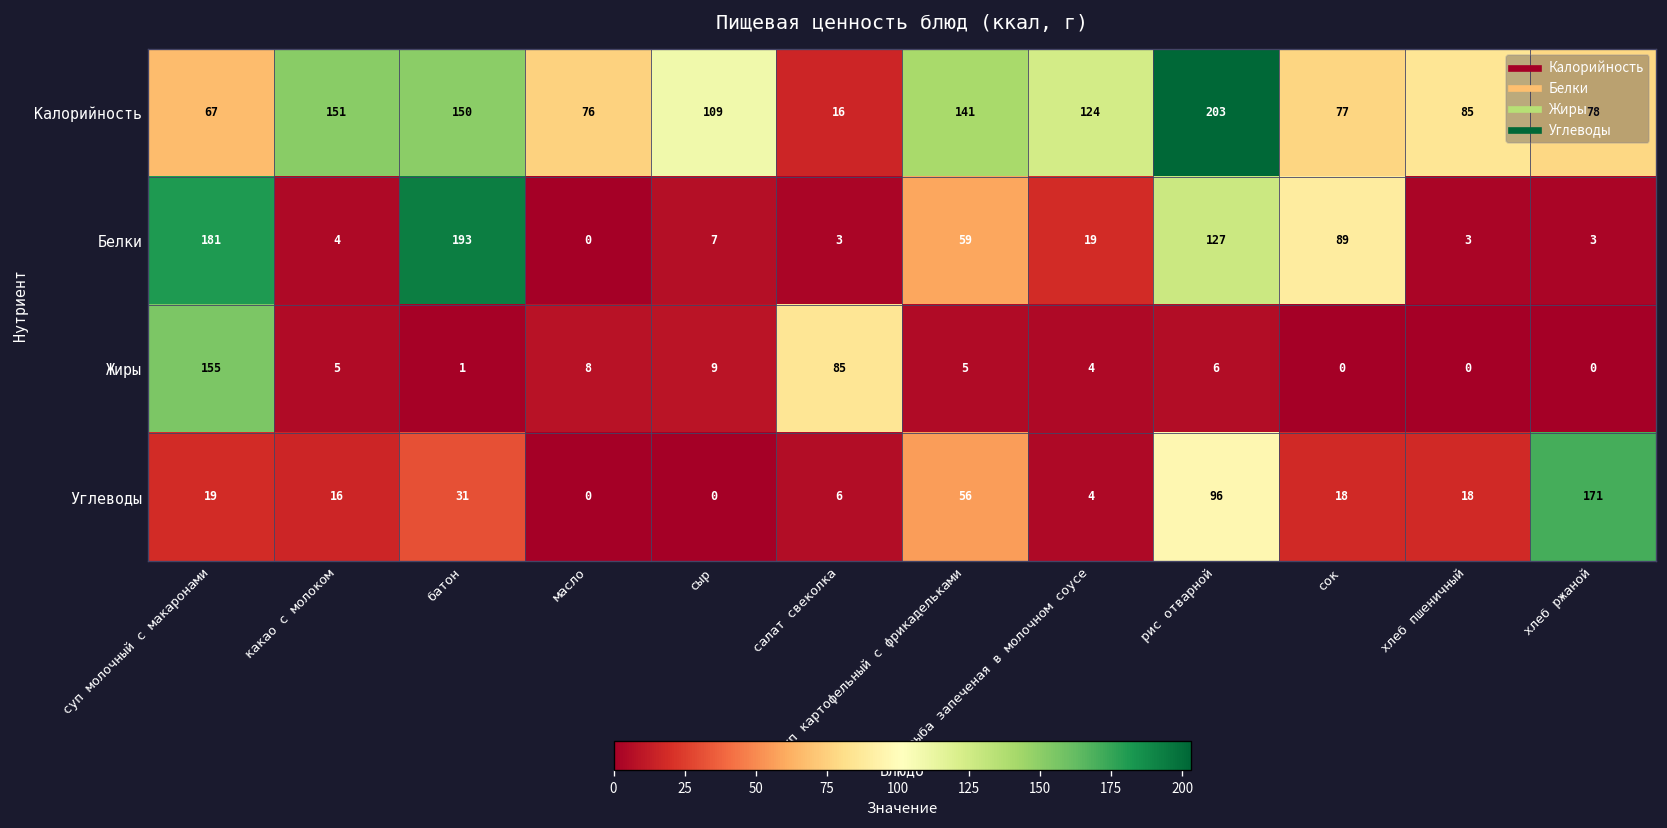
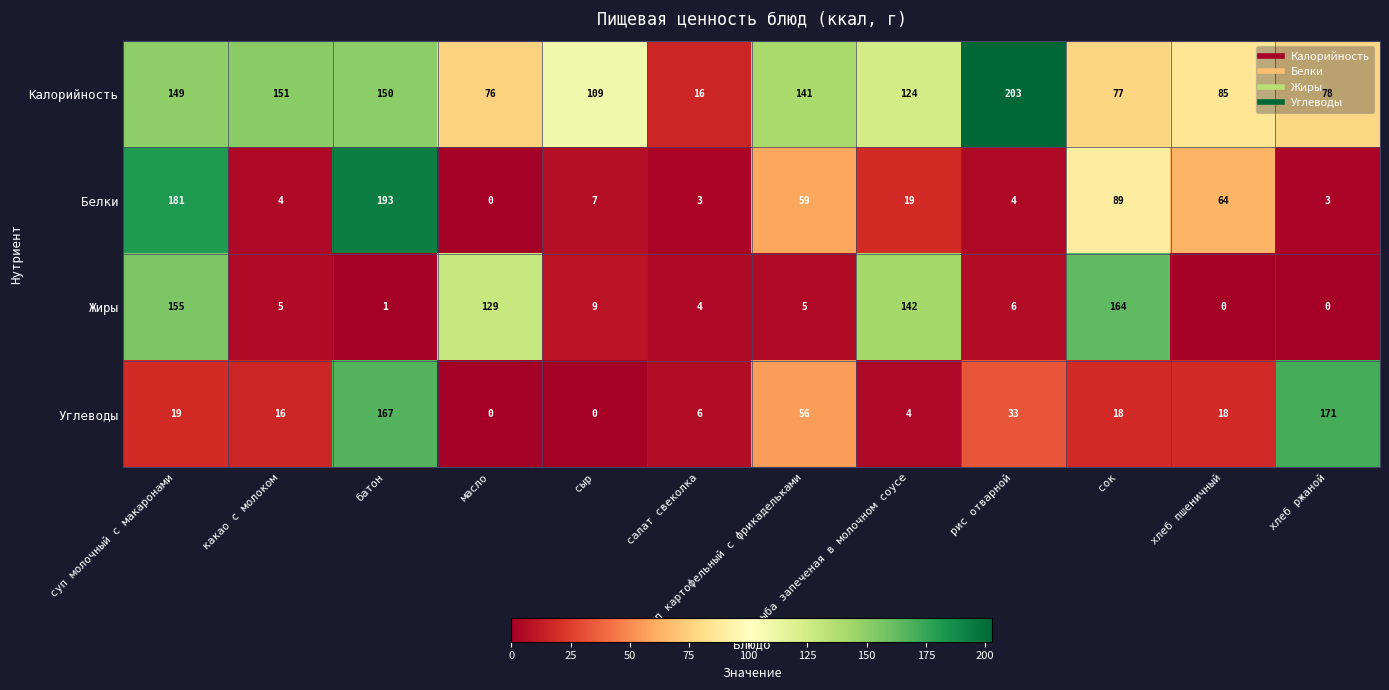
  {
    "Калорийность": {
-     "суп молочный с макаронами": 67,
+     "суп молочный с макаронами": 149,
      "какао с молоком": 151,
      "батон": 150,
      "масло": 76,
      "сыр": 109,
      "салат свеколка": 16,
      "суп картофельный с фрикадельками": 141,
      "рыба запеченая в молочном соусе": 124,
      "рис отварной": 203,
      "сок": 77,
      "хлеб пшеничный": 85
    },
    "Белки": {
      "суп молочный с макаронами": 181,
      "какао с молоком": 4,
      "батон": 193,
      "масло": 0,
      "сыр": 7,
      "салат свеколка": 3,
      "суп картофельный с фрикадельками": 59,
      "рыба запеченая в молочном соусе": 19,
-     "рис отварной": 127,
+     "рис отварной": 4,
      "сок": 89,
-     "хлеб пшеничный": 3,
+     "хлеб пшеничный": 64,
      "хлеб ржаной": 3
    },
    "Жиры": {
      "суп молочный с макаронами": 155,
      "какао с молоком": 5,
      "батон": 1,
-     "масло": 8,
+     "масло": 129,
      "сыр": 9,
-     "салат свеколка": 85,
+     "салат свеколка": 4,
      "суп картофельный с фрикадельками": 5,
-     "рыба запеченая в молочном соусе": 4,
+     "рыба запеченая в молочном соусе": 142,
      "рис отварной": 6,
-     "сок": 0,
+     "сок": 164,
      "хлеб пшеничный": 0,
      "хлеб ржаной": 0
    },
    "Углеводы": {
      "суп молочный с макаронами": 19,
      "какао с молоком": 16,
-     "батон": 31,
+     "батон": 167,
      "масло": 0,
      "сыр": 0,
      "салат свеколка": 6,
      "суп картофельный с фрикадельками": 56,
      "рыба запеченая в молочном соусе": 4,
-     "рис отварной": 96,
+     "рис отварной": 33,
      "сок": 18,
      "хлеб пшеничный": 18,
      "хлеб ржаной": 171
    }
  }
